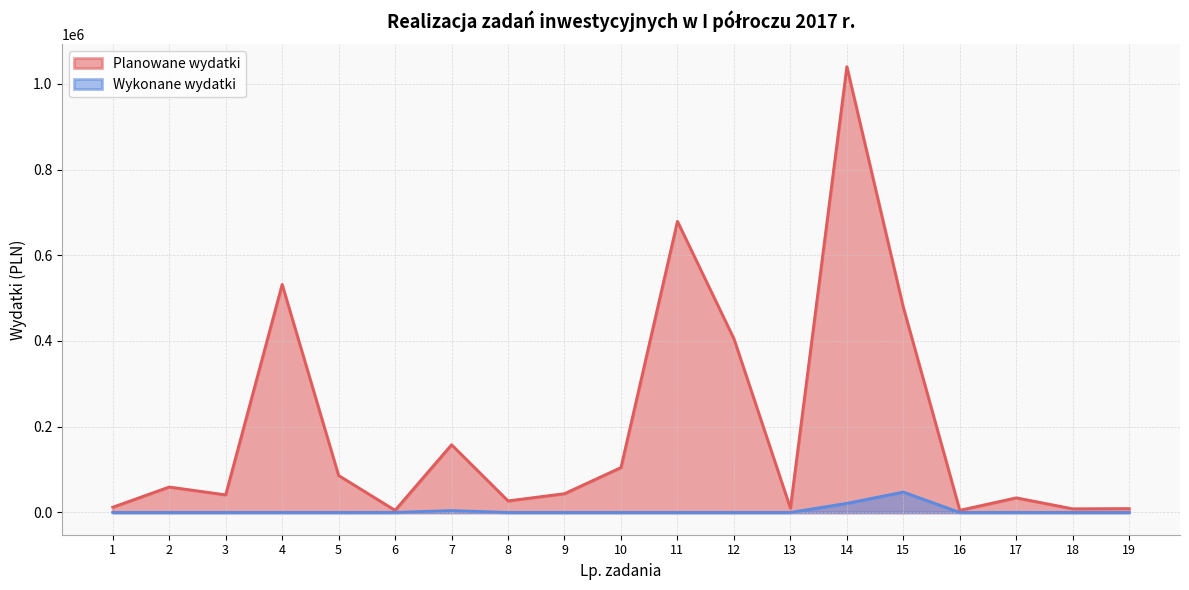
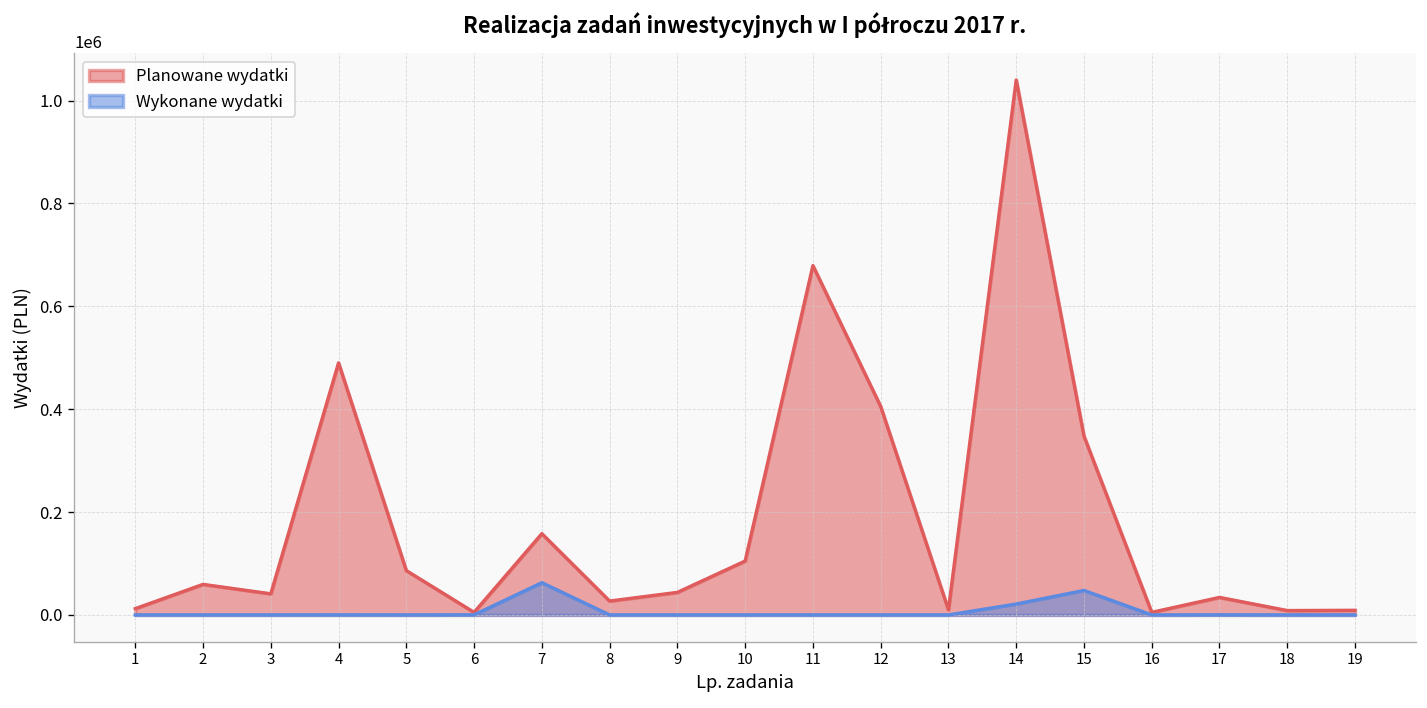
  {
    "Planowane wydatki": {
      "1": 10000,
      "2": 60000,
      "3": 40000,
-     "4": 530000,
+     "4": 490000,
      "5": 90000,
      "7": 160000,
      "8": 30000,
      "9": 40000,
      "10": 100000,
      "11": 680000,
      "12": 410000,
      "13": 10000,
      "14": 1040000,
-     "15": 480000,
+     "15": 350000,
      "17": 30000,
      "18": 10000,
      "19": 10000
    },
    "Wykonane wydatki": {
      "1": 0,
      "2": 0,
      "3": 0,
      "4": 0,
      "5": 0,
-     "7": 0,
+     "7": 60000,
      "8": 0,
      "9": 0,
      "10": 0,
      "11": 0,
      "12": 0,
      "13": 0,
      "14": 20000,
      "15": 50000,
      "17": 0,
      "18": 0,
      "19": 0
    }
  }
